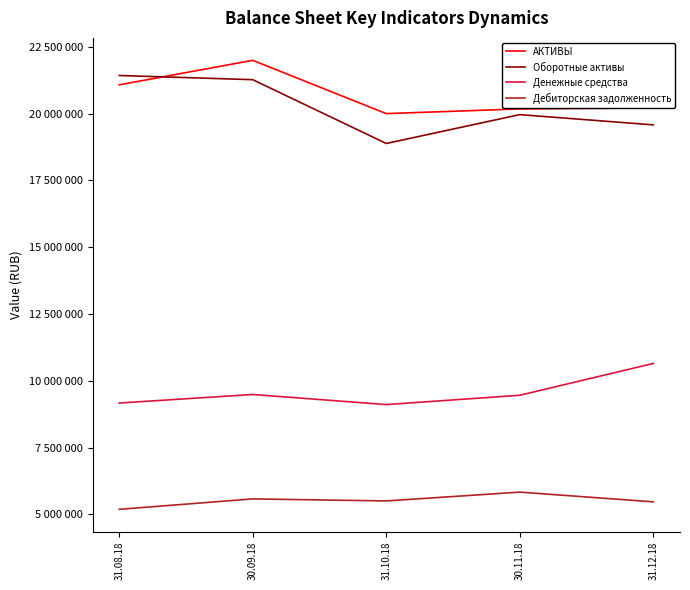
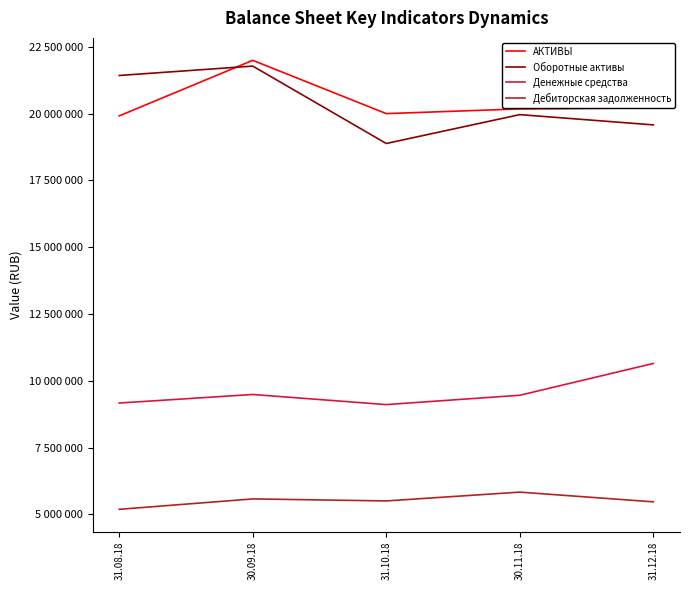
  {
    "АКТИВЫ": {
-     "31.08.18": 21100000,
+     "31.08.18": 19900000,
      "30.09.18": 22000000,
      "31.10.18": 20000000,
      "30.11.18": 20200000,
      "31.12.18": 20200000
    },
    "Оборотные активы": {
      "31.08.18": 21400000,
-     "30.09.18": 21300000,
+     "30.09.18": 21800000,
      "31.10.18": 18900000,
      "30.11.18": 20000000,
      "31.12.18": 19600000
    }
  }
